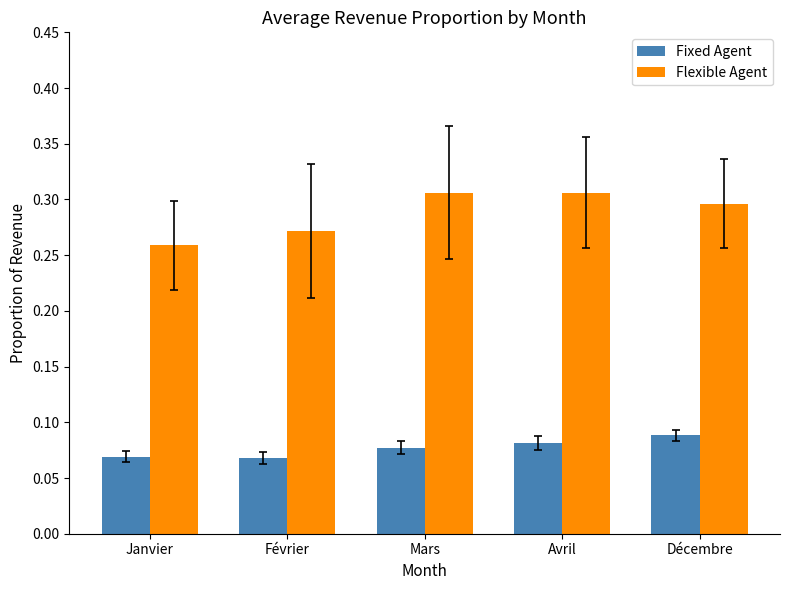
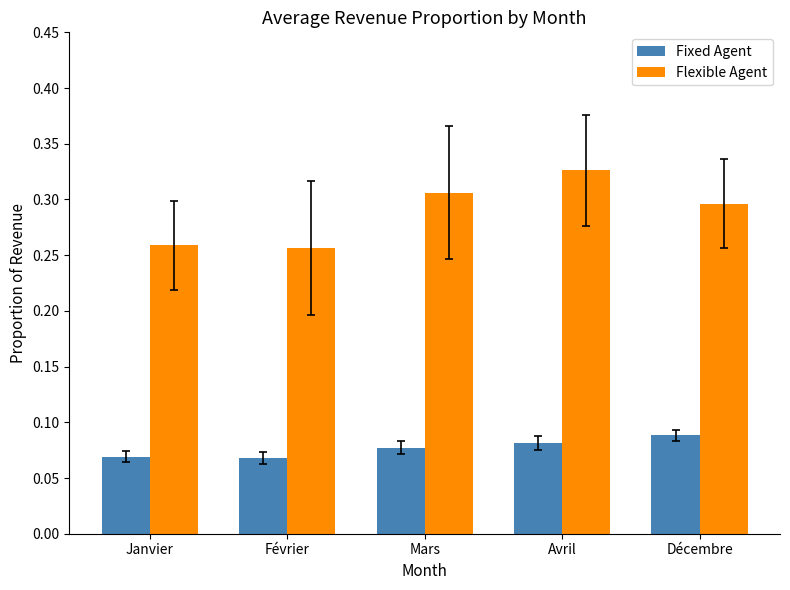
  {
    "Flexible Agent": {
      "Janvier": 0.259,
-     "Février": 0.272,
+     "Février": 0.256,
      "Mars": 0.306,
-     "Avril": 0.306,
+     "Avril": 0.326,
      "Décembre": 0.296
    }
  }
